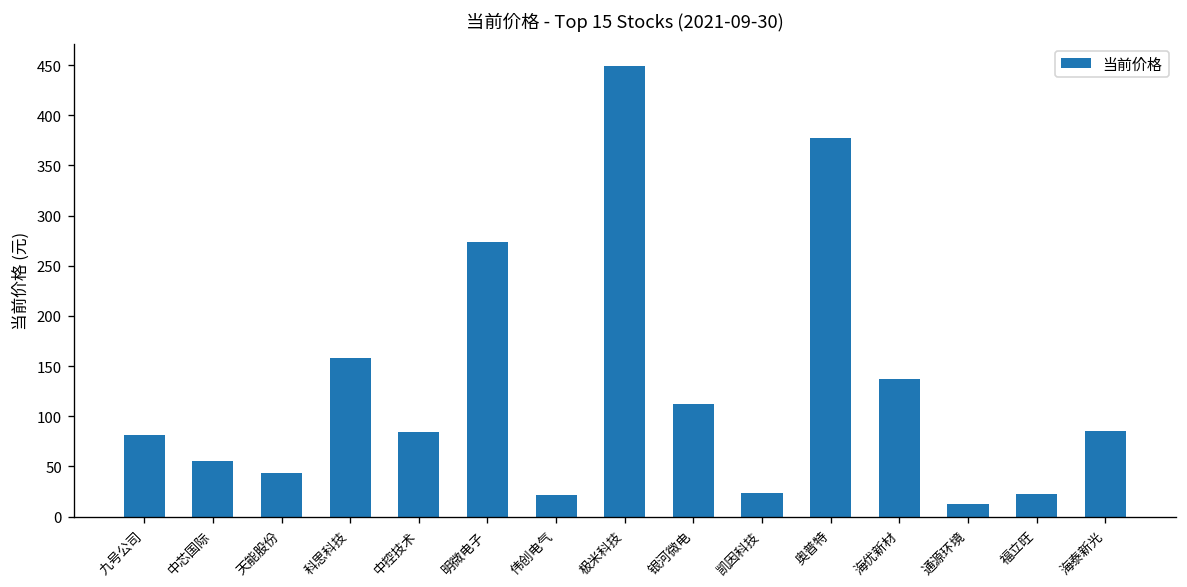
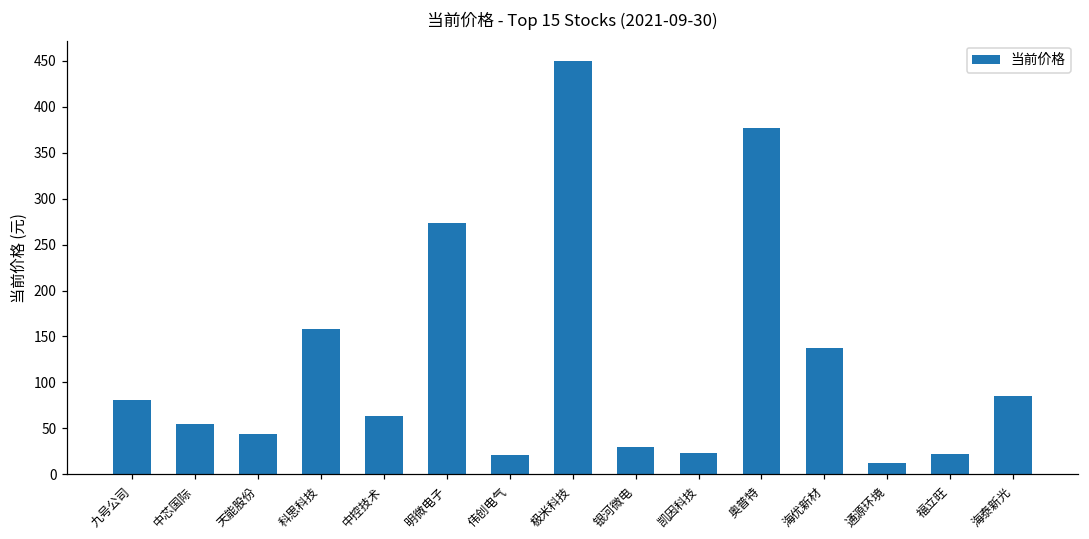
  {
    "九号公司": 80,
    "中芯国际": 60,
    "天能股份": 40,
    "科思科技": 160,
-   "中控技术": 80,
+   "中控技术": 60,
    "明微电子": 270,
    "伟创电气": 20,
    "极米科技": 450,
-   "银河微电": 110,
+   "银河微电": 30,
    "凯因科技": 20,
    "奥普特": 380,
    "海优新材": 140,
    "通源环境": 10,
    "福立旺": 20,
    "海泰新光": 90
  }
